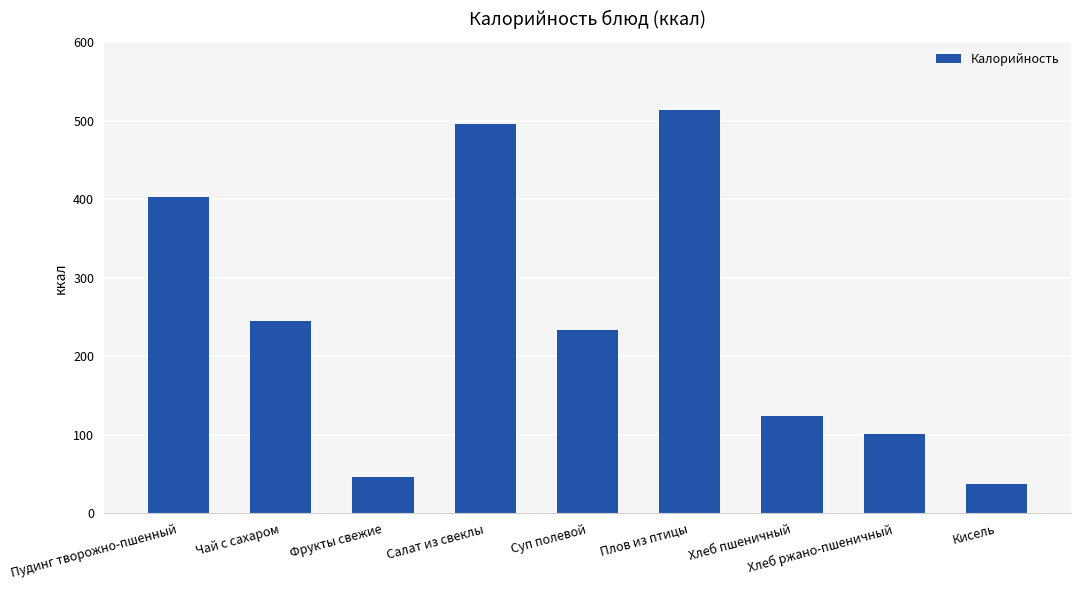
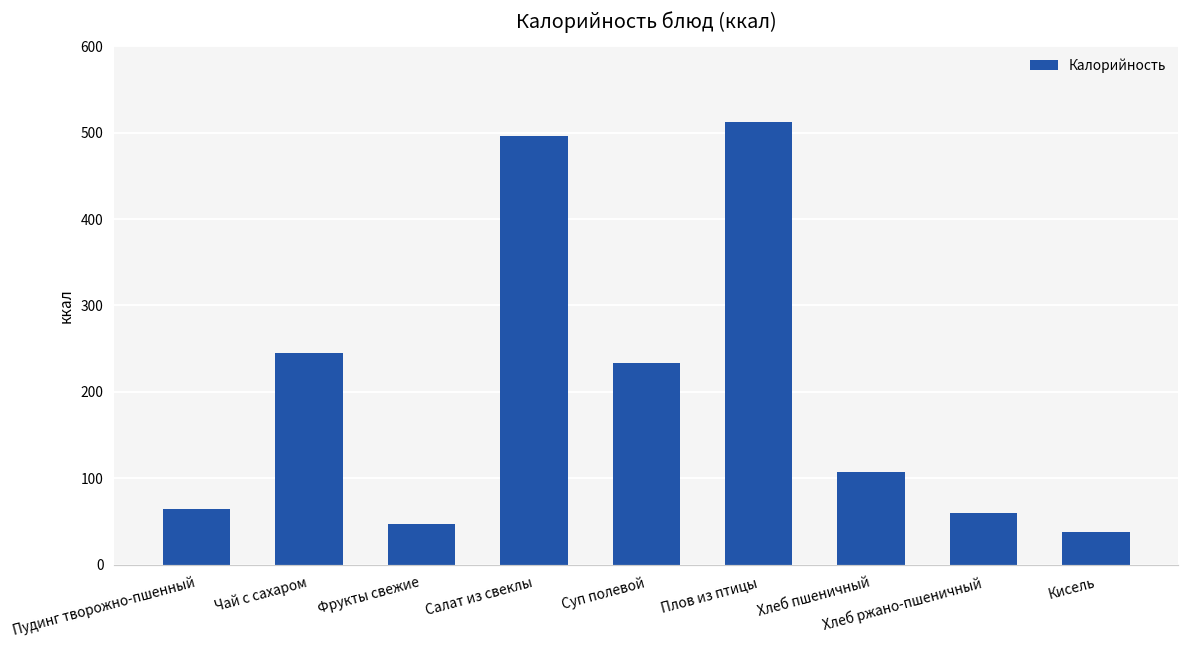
  {
-   "Пудинг творожно-пшенный": 400,
+   "Пудинг творожно-пшенный": 60,
    "Чай с сахаром": 250,
    "Фрукты свежие": 50,
    "Салат из свеклы": 500,
    "Суп полевой": 230,
    "Плов из птицы": 510,
-   "Хлеб пшеничный": 120,
-   "Хлеб ржано-пшеничный": 100,
+   "Хлеб пшеничный": 110,
+   "Хлеб ржано-пшеничный": 60,
    "Кисель": 40
  }
